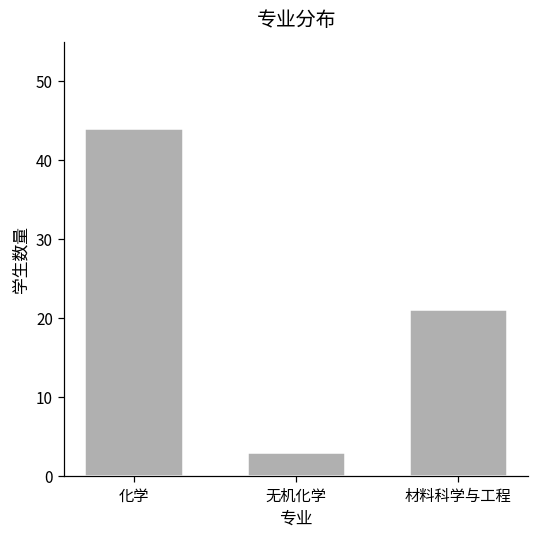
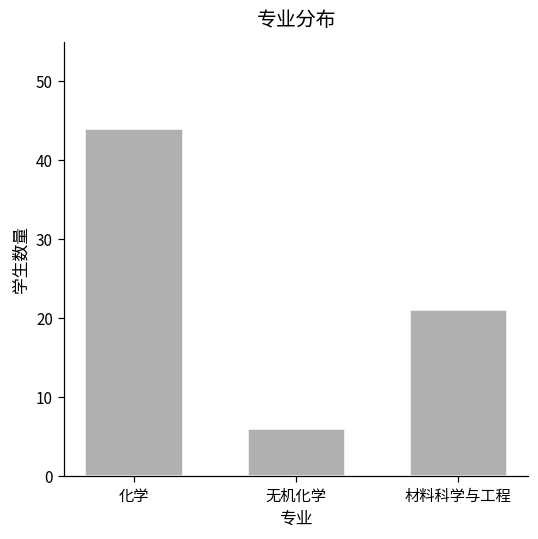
  {
    "化学": 44,
-   "无机化学": 3,
+   "无机化学": 6,
    "材料科学与工程": 21
  }
